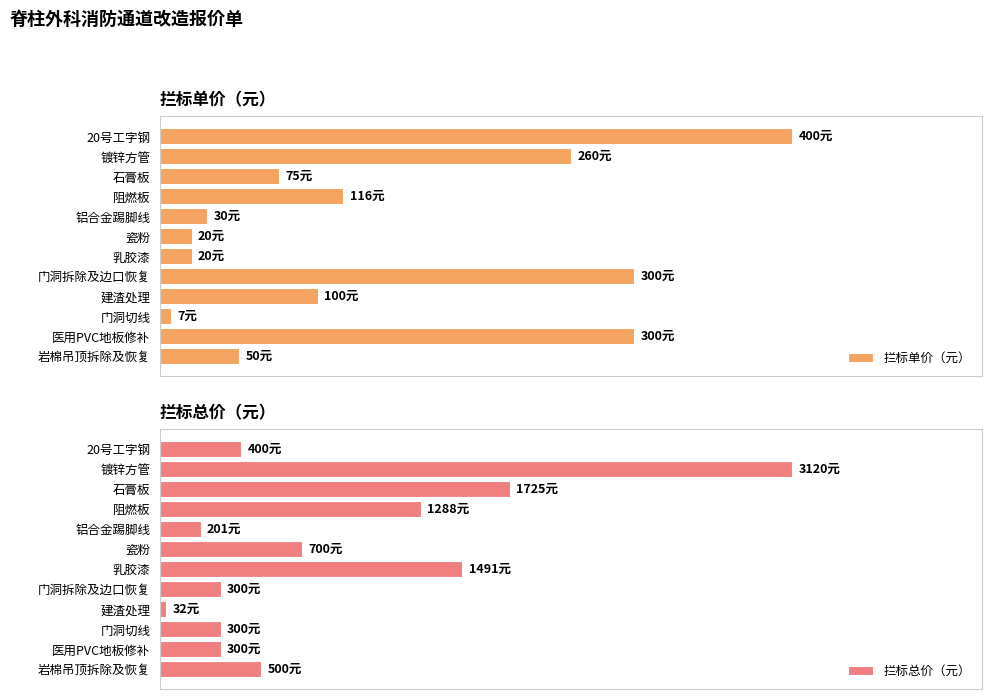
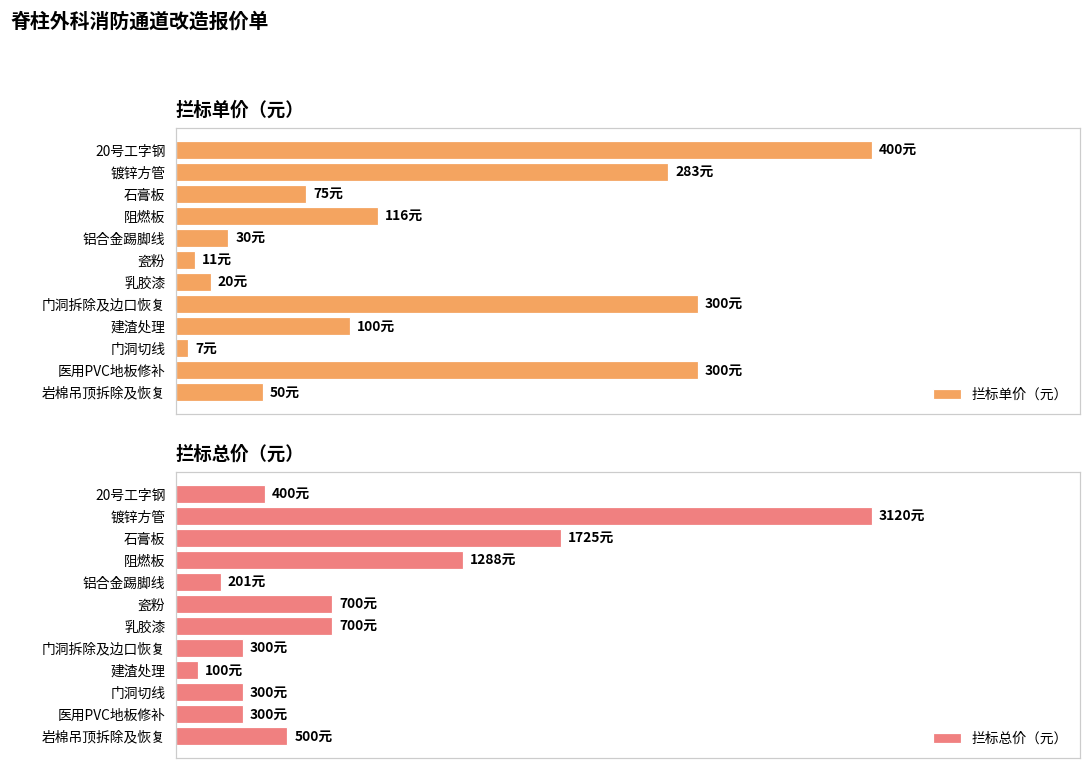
  {
    "拦标单价（元）": {
      "20号工字钢": "400元",
-     "镀锌方管": "260元",
+     "镀锌方管": "283元",
      "石膏板": "75元",
      "阻燃板": "116元",
      "铝合金踢脚线": "30元",
-     "瓷粉": "20元",
+     "瓷粉": "11元",
      "乳胶漆": "20元",
      "门洞拆除及边口恢复": "300元",
      "建渣处理": "100元",
      "门洞切线": "7元",
      "医用PVC地板修补": "300元",
      "岩棉吊顶拆除及恢复": "50元"
    },
    "拦标总价（元）": {
      "20号工字钢": "400元",
      "镀锌方管": "3120元",
      "石膏板": "1725元",
      "阻燃板": "1288元",
      "铝合金踢脚线": "201元",
      "瓷粉": "700元",
-     "乳胶漆": "1491元",
+     "乳胶漆": "700元",
      "门洞拆除及边口恢复": "300元",
-     "建渣处理": "32元",
+     "建渣处理": "100元",
      "门洞切线": "300元",
      "医用PVC地板修补": "300元",
      "岩棉吊顶拆除及恢复": "500元"
    }
  }
